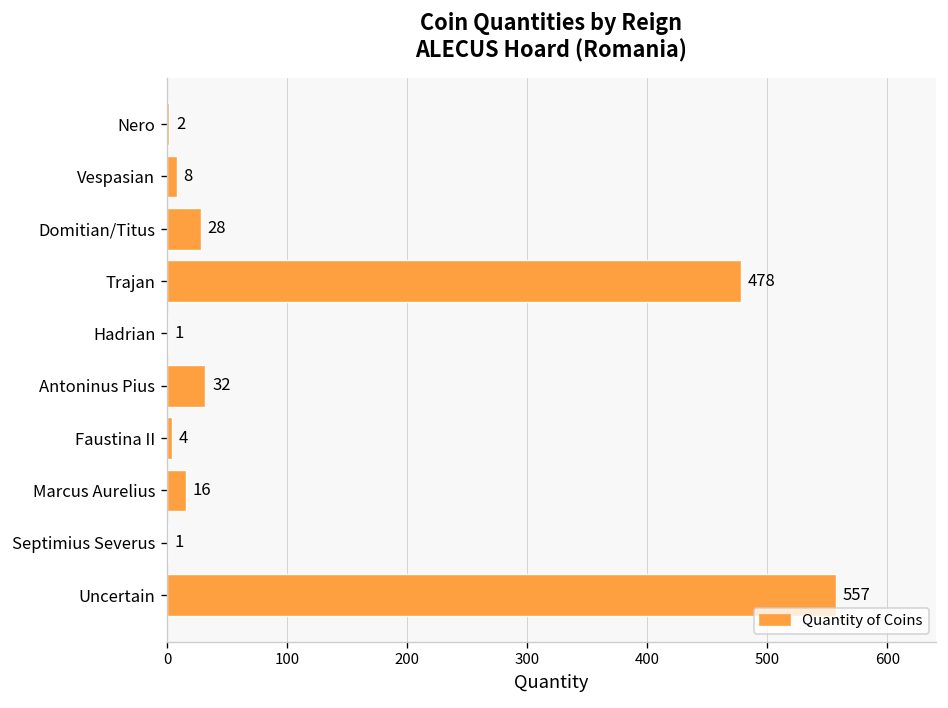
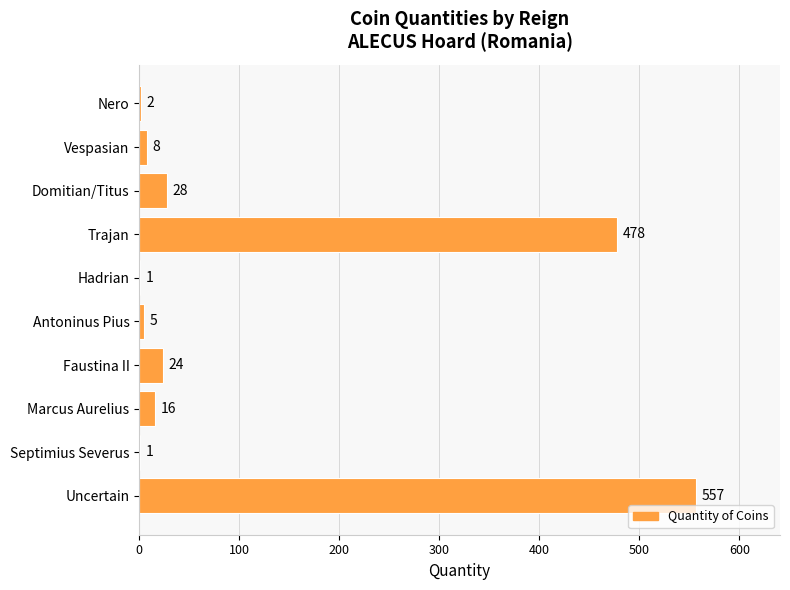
  {
    "Nero": 2,
    "Vespasian": 8,
    "Domitian/Titus": 28,
    "Trajan": 478,
    "Hadrian": 1,
-   "Antoninus Pius": 32,
-   "Faustina II": 4,
+   "Antoninus Pius": 5,
+   "Faustina II": 24,
    "Marcus Aurelius": 16,
    "Septimius Severus": 1,
    "Uncertain": 557
  }
